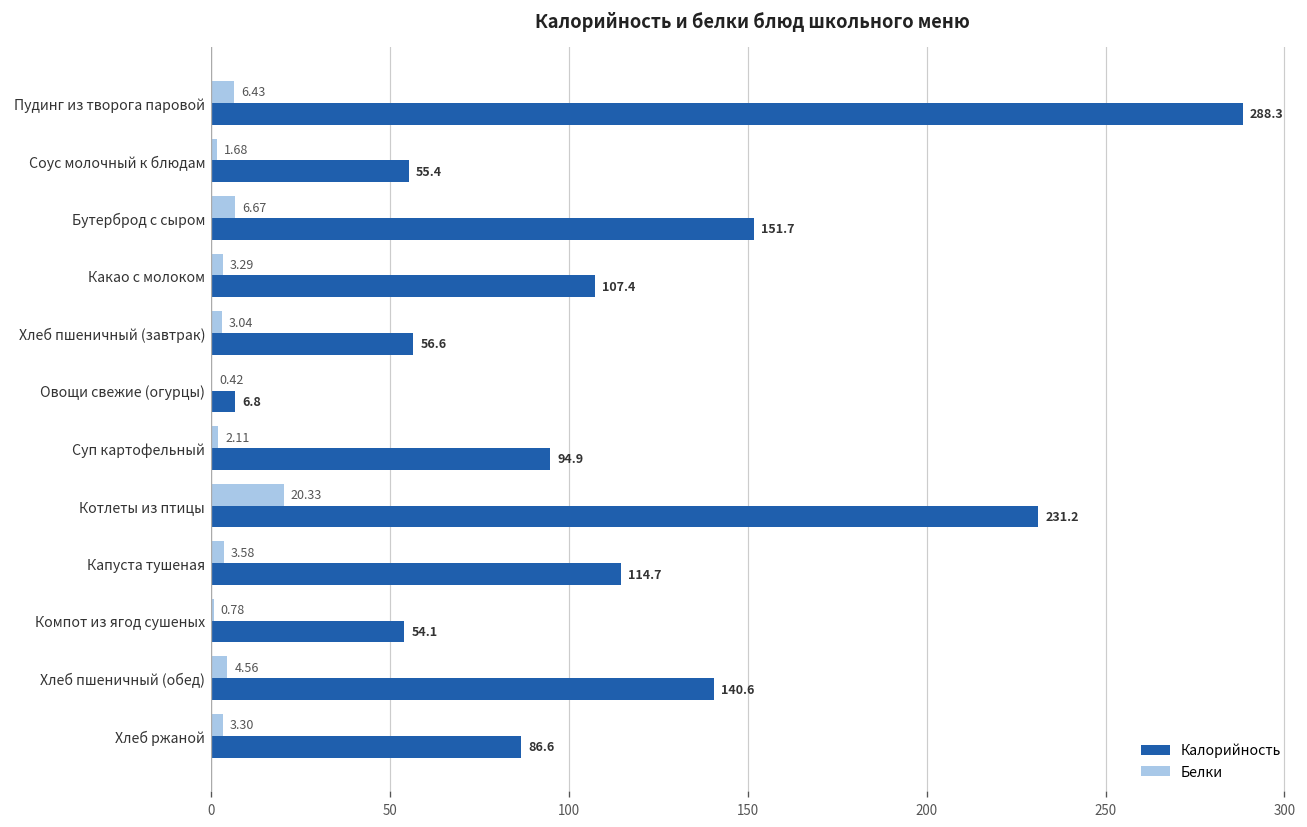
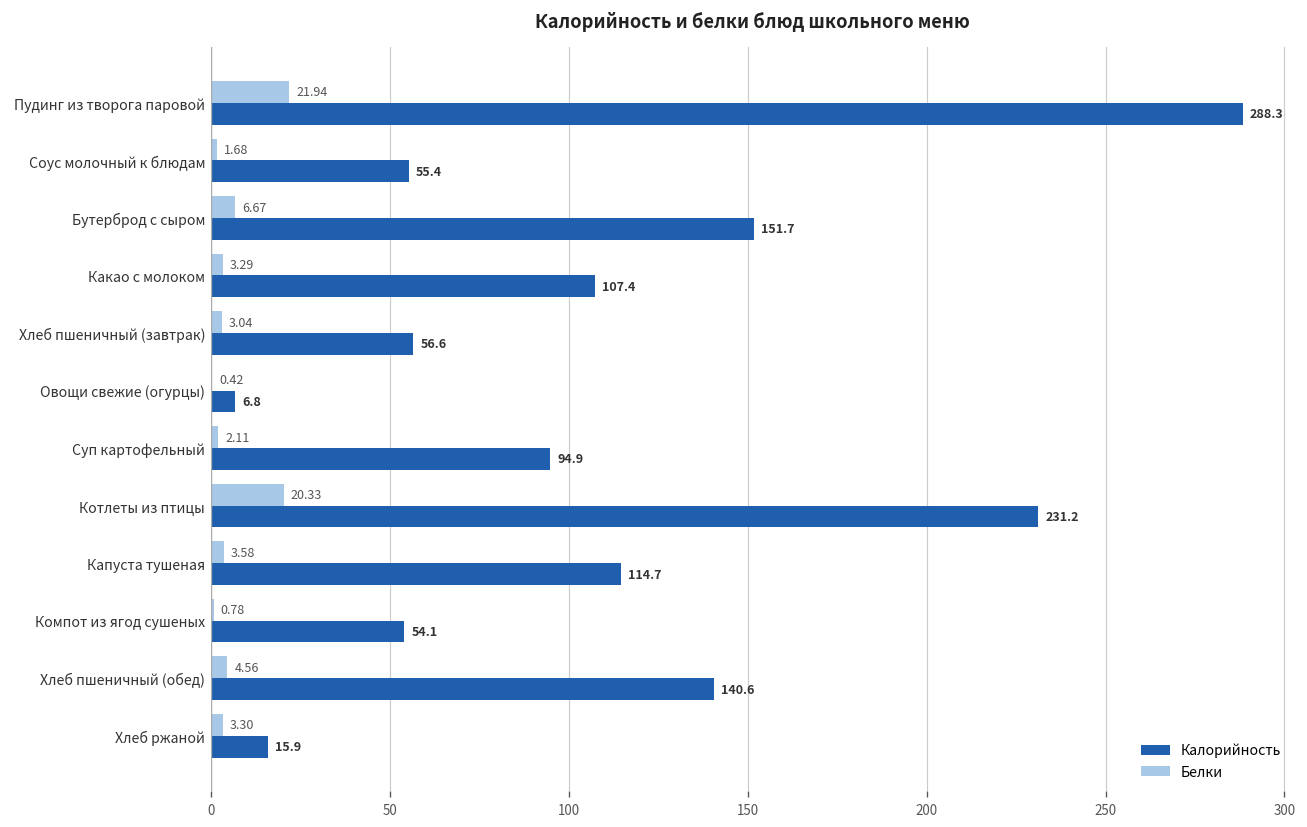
  {
    "Калорийность": {
      "Пудинг из творога паровой": 288.3,
      "Соус молочный к блюдам": 55.4,
      "Бутерброд с сыром": 151.7,
      "Какао с молоком": 107.4,
      "Хлеб пшеничный (завтрак)": 56.6,
      "Овощи свежие (огурцы)": 6.8,
      "Суп картофельный": 94.9,
      "Котлеты из птицы": 231.2,
      "Капуста тушеная": 114.7,
      "Компот из ягод сушеных": 54.1,
      "Хлеб пшеничный (обед)": 140.6,
-     "Хлеб ржаной": 86.6
+     "Хлеб ржаной": 15.9
    },
    "Белки": {
-     "Пудинг из творога паровой": 6.43,
+     "Пудинг из творога паровой": 21.94,
      "Соус молочный к блюдам": 1.68,
      "Бутерброд с сыром": 6.67,
      "Какао с молоком": 3.29,
      "Хлеб пшеничный (завтрак)": 3.04,
      "Овощи свежие (огурцы)": 0.42,
      "Суп картофельный": 2.11,
      "Котлеты из птицы": 20.33,
      "Капуста тушеная": 3.58,
      "Компот из ягод сушеных": 0.78,
      "Хлеб пшеничный (обед)": 4.56,
      "Хлеб ржаной": 3.30
    }
  }
